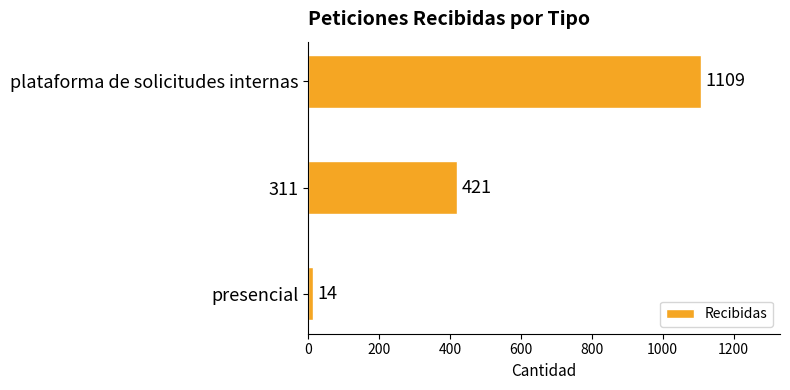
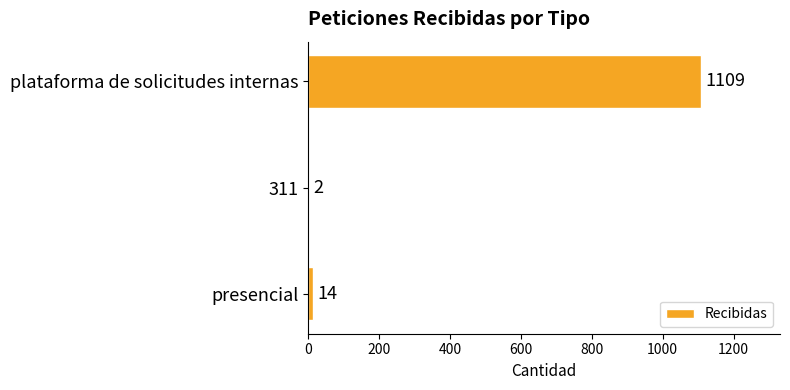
  {
    "plataforma de solicitudes internas": 1109,
-   "311": 421,
+   "311": 2,
    "presencial": 14
  }
